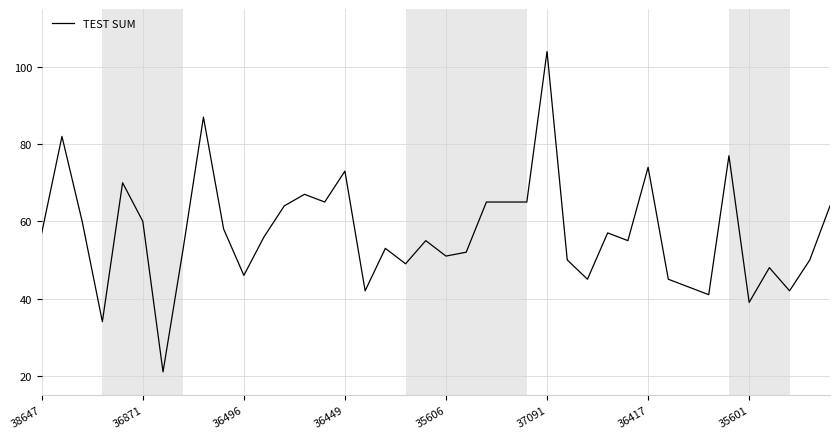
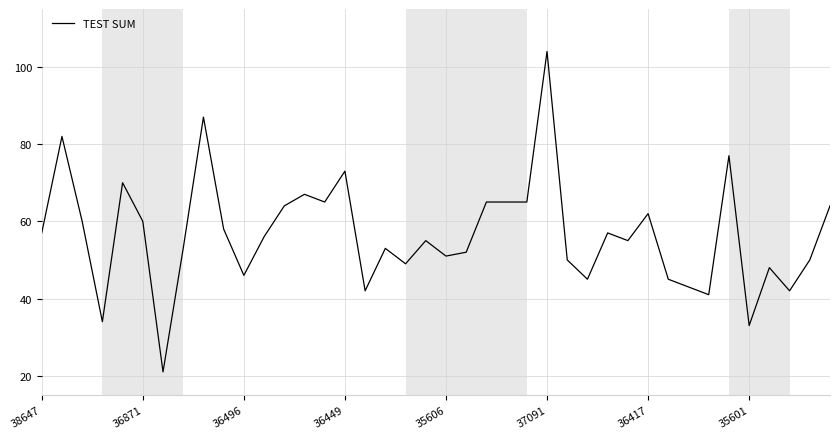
  {
    "38647": 57,
    "36871": 60,
    "36496": 46,
    "36449": 73,
    "35606": 51,
    "37091": 104,
-   "36417": 74,
-   "35601": 39
+   "36417": 62,
+   "35601": 33
  }
